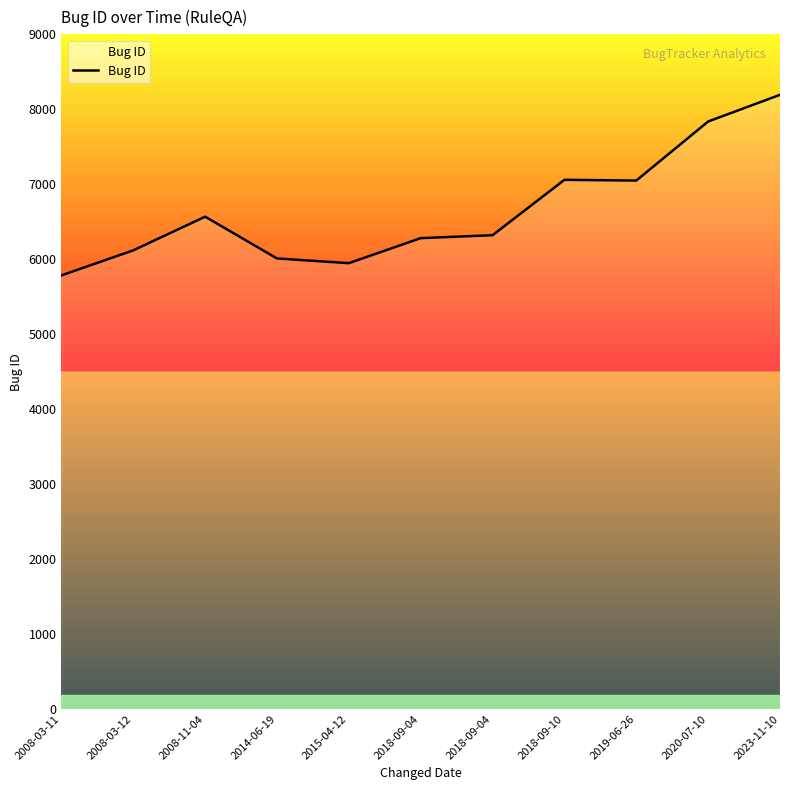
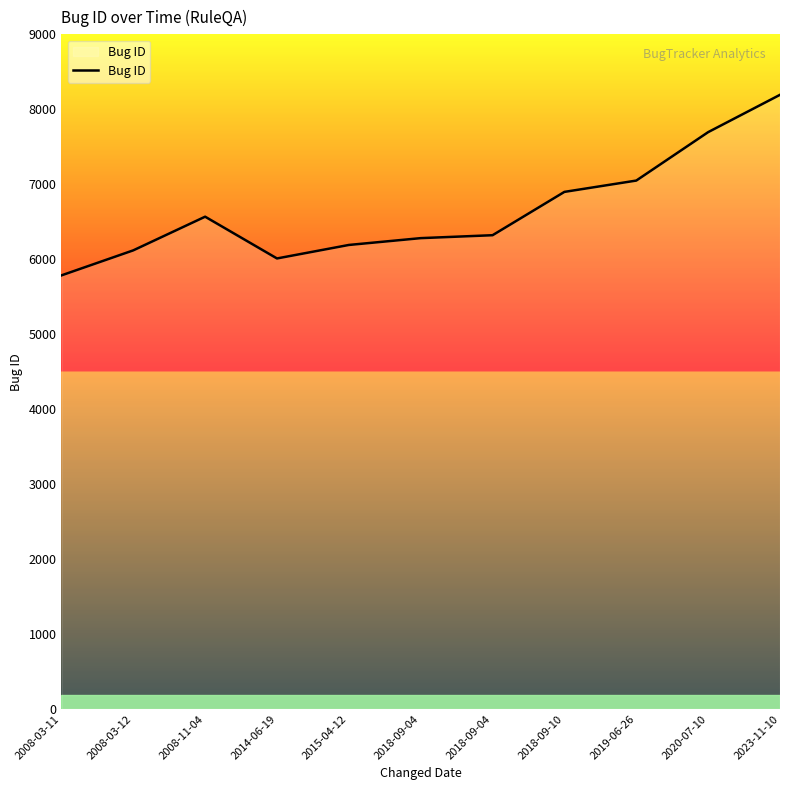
  {
    "2008-03-11": 5800,
    "2008-03-12": 6100,
    "2008-11-04": 6600,
    "2014-06-19": 6000,
-   "2015-04-12": 5900,
-   "2018-09-10": 7100,
+   "2015-04-12": 6200,
+   "2018-09-10": 6900,
    "2019-06-26": 7000,
-   "2020-07-10": 7800,
+   "2020-07-10": 7700,
    "2023-11-10": 8200
  }
